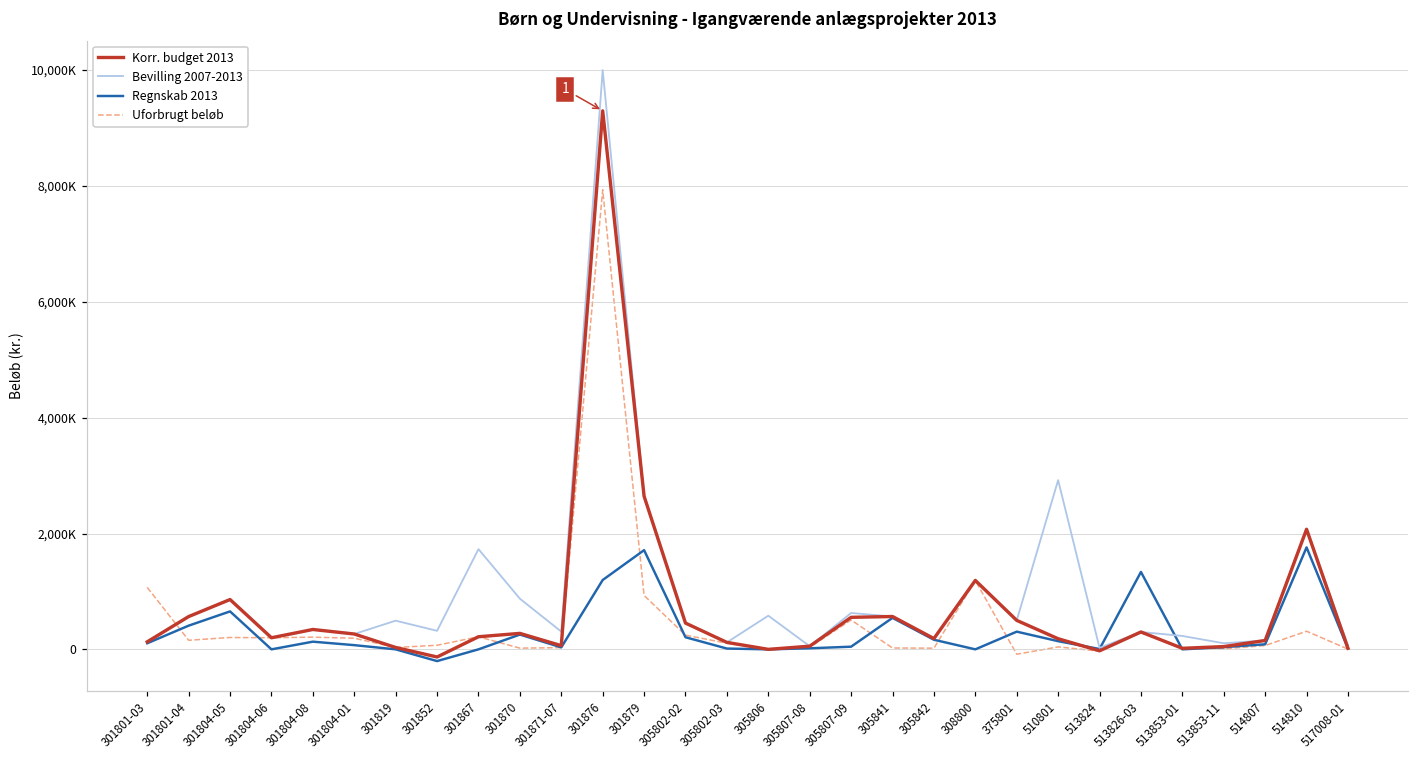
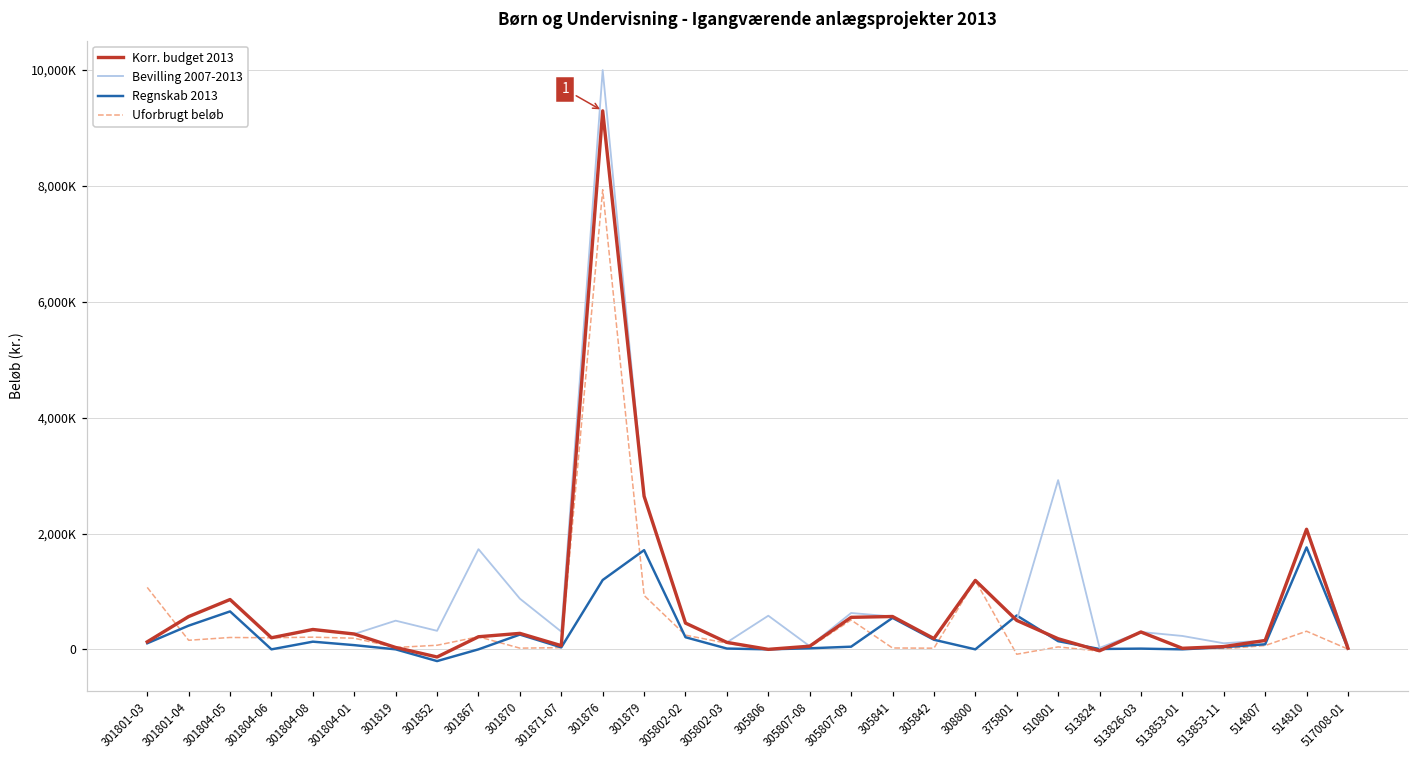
  {
    "Korr. budget 2013": {
      "301852": "-100,000",
      "301876": "9,300,000"
    },
    "Bevilling 2007-2013": {
      "301819": "500,000",
      "301852": "300,000",
      "301867": "1,700,000",
      "301870": "900,000",
      "301871-07": "300,000",
      "301876": "10,000,000",
      "305806": "600,000",
      "305807-09": "600,000",
      "510801": "2,900,000",
      "513853-01": "200,000",
      "513853-11": "100,000",
      "517008-01": "100,000"
    },
    "Regnskab 2013": {
      "301801-04": "400,000",
      "301804-05": "700,000",
      "301804-06": "0",
      "301804-08": "100,000",
      "301804-01": "100,000",
      "301852": "-200,000",
      "301867": "0",
      "301876": "1,200,000",
      "301879": "1,700,000",
      "305802-03": "0",
      "305807-09": "0",
      "308800": "0",
-     "375801": "300,000",
-     "513826-03": "1,300,000",
+     "375801": "600,000",
+     "513826-03": "0",
      "514810": "1,800,000"
    },
    "Uforbrugt beløb": {
      "301801-03": "1,100,000",
      "301801-04": "200,000",
      "301804-05": "200,000",
      "301804-08": "200,000",
      "301804-01": "200,000",
      "301852": "100,000",
      "301870": "0",
      "301876": "7,900,000",
      "301879": "900,000",
      "305841": "0",
      "305842": "0",
      "375801": "-100,000",
      "510801": "0",
      "514810": "300,000"
    }
  }
